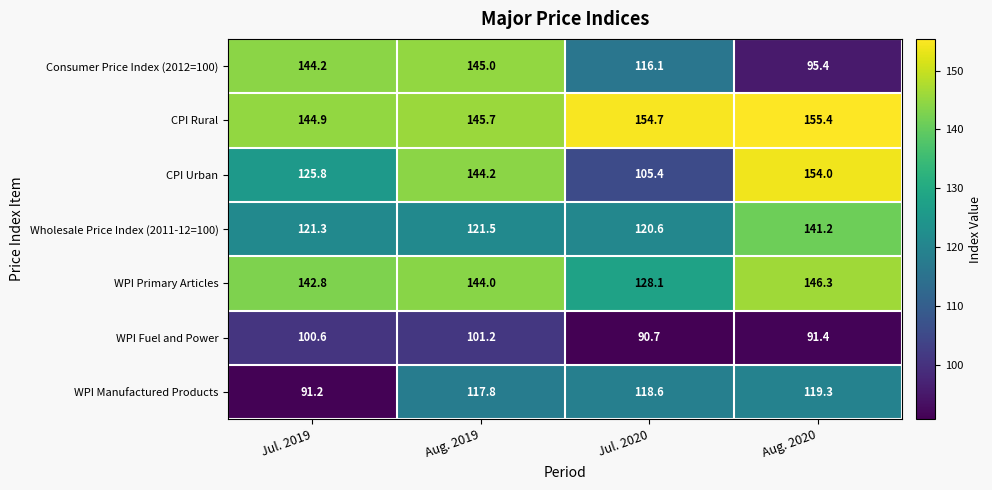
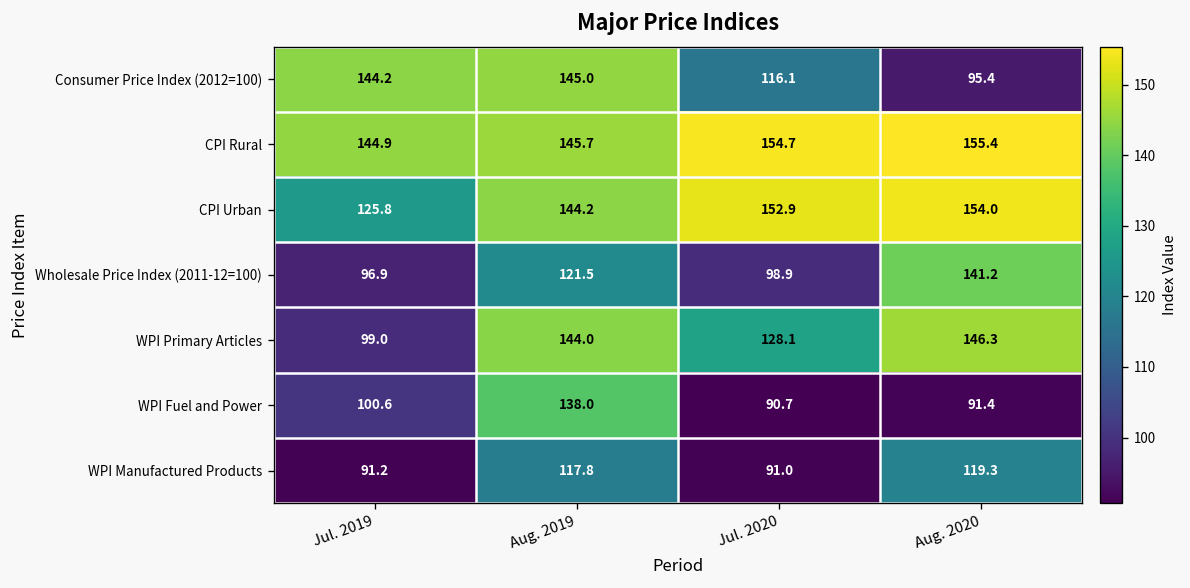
  {
    "Consumer Price Index (2012=100)": {
      "Jul. 2019": 144.2,
      "Aug. 2019": 145.0,
      "Jul. 2020": 116.1,
      "Aug. 2020": 95.4
    },
    "CPI Rural": {
      "Jul. 2019": 144.9,
      "Aug. 2019": 145.7,
      "Jul. 2020": 154.7,
      "Aug. 2020": 155.4
    },
    "CPI Urban": {
      "Jul. 2019": 125.8,
      "Aug. 2019": 144.2,
-     "Jul. 2020": 105.4,
+     "Jul. 2020": 152.9,
      "Aug. 2020": 154.0
    },
    "Wholesale Price Index (2011-12=100)": {
-     "Jul. 2019": 121.3,
+     "Jul. 2019": 96.9,
      "Aug. 2019": 121.5,
-     "Jul. 2020": 120.6,
+     "Jul. 2020": 98.9,
      "Aug. 2020": 141.2
    },
    "WPI Primary Articles": {
-     "Jul. 2019": 142.8,
+     "Jul. 2019": 99.0,
      "Aug. 2019": 144.0,
      "Jul. 2020": 128.1,
      "Aug. 2020": 146.3
    },
    "WPI Fuel and Power": {
      "Jul. 2019": 100.6,
-     "Aug. 2019": 101.2,
+     "Aug. 2019": 138.0,
      "Jul. 2020": 90.7,
      "Aug. 2020": 91.4
    },
    "WPI Manufactured Products": {
      "Jul. 2019": 91.2,
      "Aug. 2019": 117.8,
-     "Jul. 2020": 118.6,
+     "Jul. 2020": 91.0,
      "Aug. 2020": 119.3
    }
  }
